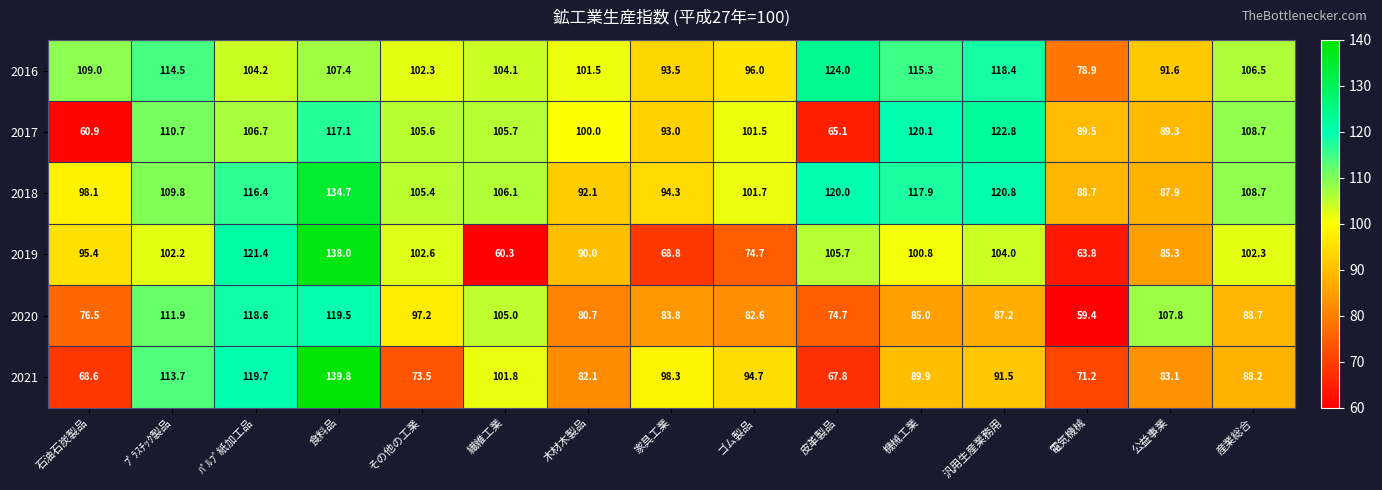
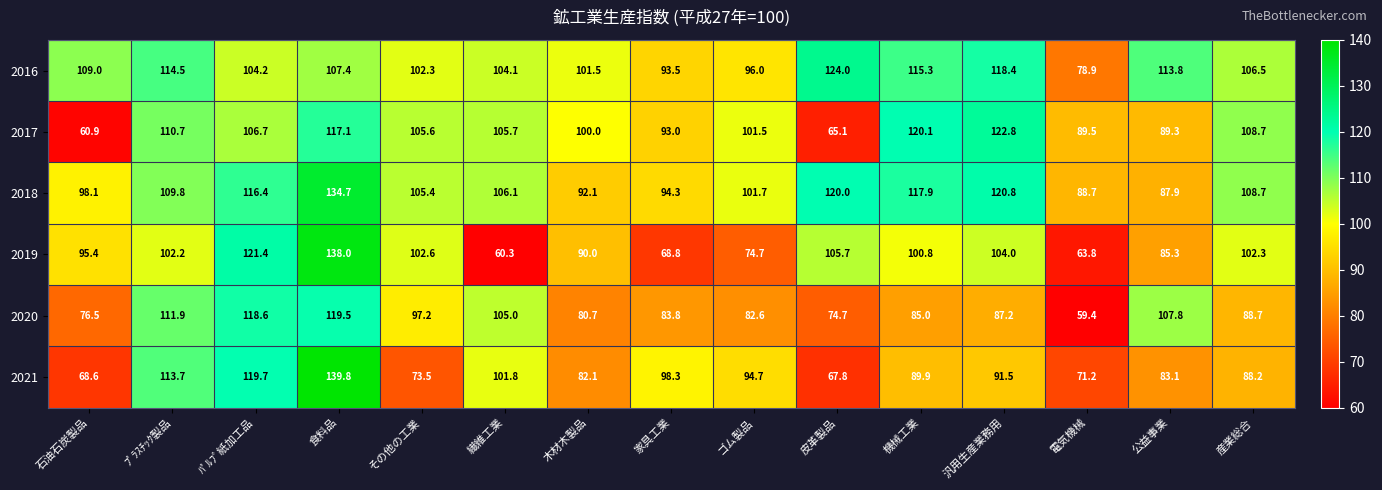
  {
    "2016": {
      "石油石炭製品": 109.0,
      "ﾌﾟﾗｽﾁｯｸ製品": 114.5,
      "ﾊﾟﾙﾌﾟ紙加工品": 104.2,
      "食料品": 107.4,
      "その他の工業": 102.3,
      "繊維工業": 104.1,
      "木材木製品": 101.5,
      "家具工業": 93.5,
      "ゴム製品": 96.0,
      "皮革製品": 124.0,
      "機械工業": 115.3,
      "汎用生産業務用": 118.4,
      "電気機械": 78.9,
-     "公益事業": 91.6,
+     "公益事業": 113.8,
      "産業総合": 106.5
    },
    "2017": {
      "石油石炭製品": 60.9,
      "ﾌﾟﾗｽﾁｯｸ製品": 110.7,
      "ﾊﾟﾙﾌﾟ紙加工品": 106.7,
      "食料品": 117.1,
      "その他の工業": 105.6,
      "繊維工業": 105.7,
      "木材木製品": 100.0,
      "家具工業": 93.0,
      "ゴム製品": 101.5,
      "皮革製品": 65.1,
      "機械工業": 120.1,
      "汎用生産業務用": 122.8,
      "電気機械": 89.5,
      "公益事業": 89.3,
      "産業総合": 108.7
    },
    "2018": {
      "石油石炭製品": 98.1,
      "ﾌﾟﾗｽﾁｯｸ製品": 109.8,
      "ﾊﾟﾙﾌﾟ紙加工品": 116.4,
      "食料品": 134.7,
      "その他の工業": 105.4,
      "繊維工業": 106.1,
      "木材木製品": 92.1,
      "家具工業": 94.3,
      "ゴム製品": 101.7,
      "皮革製品": 120.0,
      "機械工業": 117.9,
      "汎用生産業務用": 120.8,
      "電気機械": 88.7,
      "公益事業": 87.9,
      "産業総合": 108.7
    },
    "2019": {
      "石油石炭製品": 95.4,
      "ﾌﾟﾗｽﾁｯｸ製品": 102.2,
      "ﾊﾟﾙﾌﾟ紙加工品": 121.4,
      "食料品": 138.0,
      "その他の工業": 102.6,
      "繊維工業": 60.3,
      "木材木製品": 90.0,
      "家具工業": 68.8,
      "ゴム製品": 74.7,
      "皮革製品": 105.7,
      "機械工業": 100.8,
      "汎用生産業務用": 104.0,
      "電気機械": 63.8,
      "公益事業": 85.3,
      "産業総合": 102.3
    },
    "2020": {
      "石油石炭製品": 76.5,
      "ﾌﾟﾗｽﾁｯｸ製品": 111.9,
      "ﾊﾟﾙﾌﾟ紙加工品": 118.6,
      "食料品": 119.5,
      "その他の工業": 97.2,
      "繊維工業": 105.0,
      "木材木製品": 80.7,
      "家具工業": 83.8,
      "ゴム製品": 82.6,
      "皮革製品": 74.7,
      "機械工業": 85.0,
      "汎用生産業務用": 87.2,
      "電気機械": 59.4,
      "公益事業": 107.8,
      "産業総合": 88.7
    },
    "2021": {
      "石油石炭製品": 68.6,
      "ﾌﾟﾗｽﾁｯｸ製品": 113.7,
      "ﾊﾟﾙﾌﾟ紙加工品": 119.7,
      "食料品": 139.8,
      "その他の工業": 73.5,
      "繊維工業": 101.8,
      "木材木製品": 82.1,
      "家具工業": 98.3,
      "ゴム製品": 94.7,
      "皮革製品": 67.8,
      "機械工業": 89.9,
      "汎用生産業務用": 91.5,
      "電気機械": 71.2,
      "公益事業": 83.1,
      "産業総合": 88.2
    }
  }
